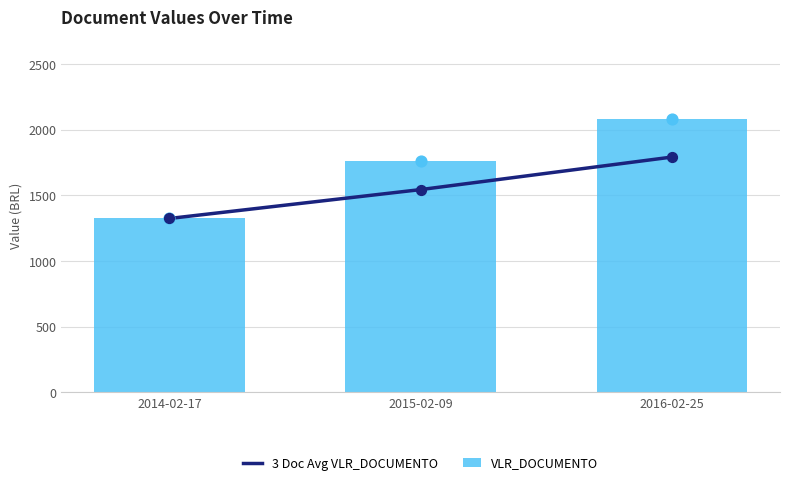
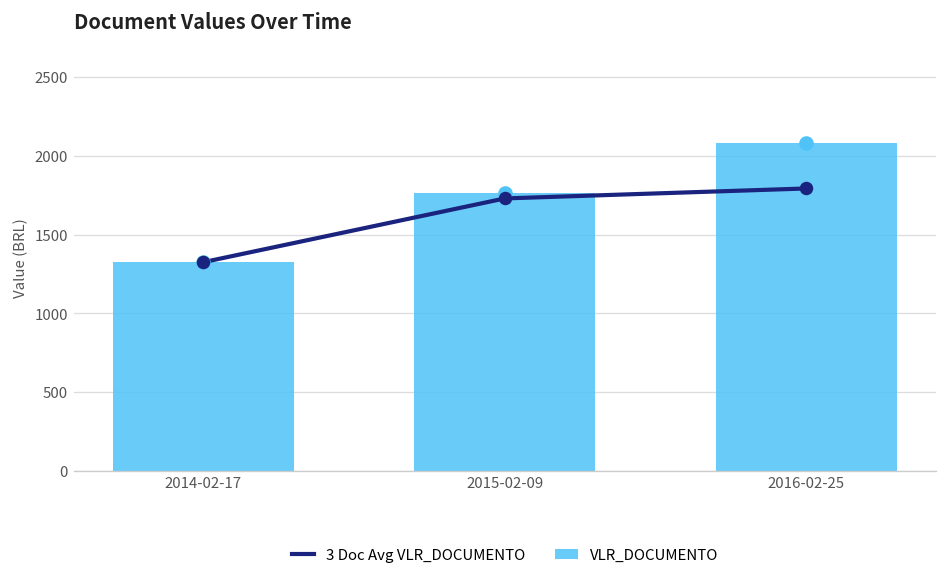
  {
    "3 Doc Avg VLR_DOCUMENTO": {
-     "2015-02-09": 1550,
+     "2015-02-09": 1730,
      "2016-02-25": 1790
    }
  }
